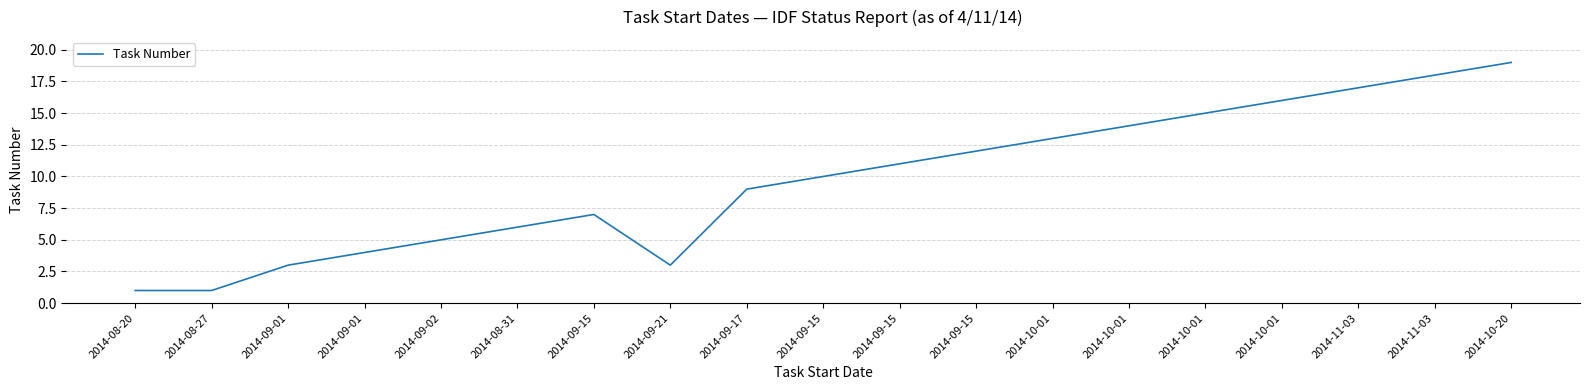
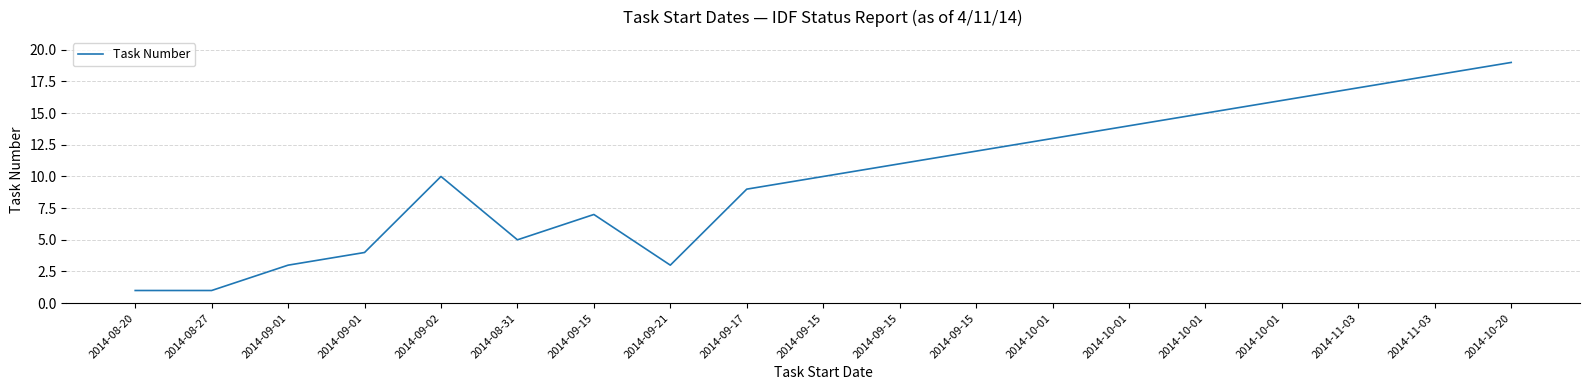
  {
    "2014-08-20": 1,
    "2014-08-27": 1,
-   "2014-09-02": 5,
-   "2014-08-31": 6,
+   "2014-09-02": 10,
+   "2014-08-31": 5,
    "2014-09-21": 3,
    "2014-09-17": 9,
    "2014-10-20": 19
  }
